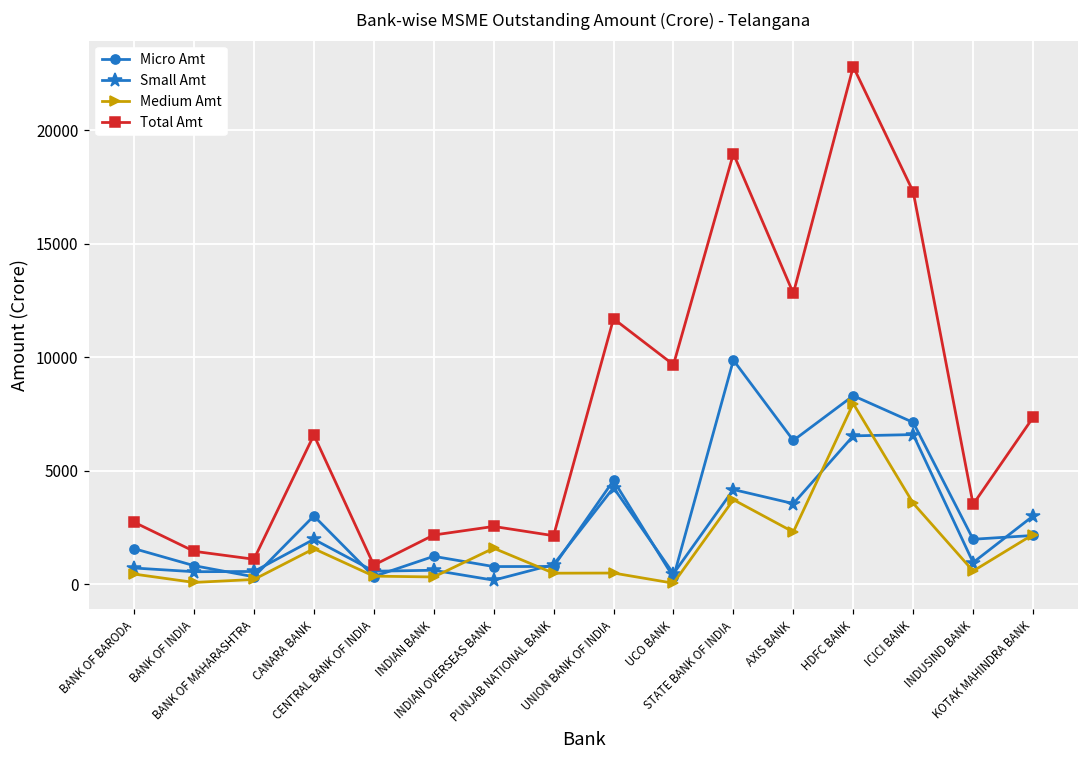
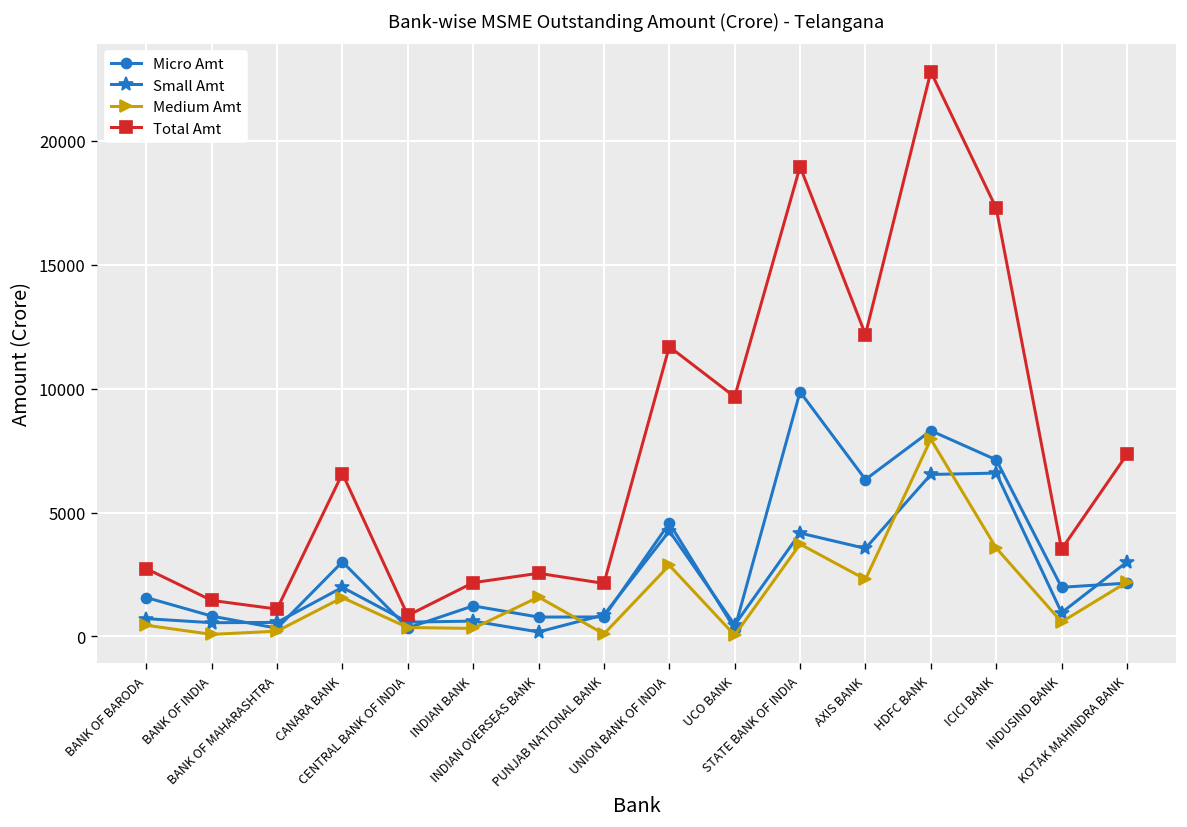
  {
    "Medium Amt": {
      "BANK OF BARODA": 400,
      "BANK OF INDIA": 100,
      "CANARA BANK": 1600,
      "INDIAN BANK": 300,
      "INDIAN OVERSEAS BANK": 1600,
-     "PUNJAB NATIONAL BANK": 500,
-     "UNION BANK OF INDIA": 500,
+     "PUNJAB NATIONAL BANK": 100,
+     "UNION BANK OF INDIA": 2900,
      "UCO BANK": 0,
      "STATE BANK OF INDIA": 3700,
      "AXIS BANK": 2300,
      "HDFC BANK": 8000,
      "ICICI BANK": 3600,
      "INDUSIND BANK": 600
    },
    "Total Amt": {
      "BANK OF BARODA": 2700,
      "BANK OF INDIA": 1500,
      "BANK OF MAHARASHTRA": 1100,
      "CANARA BANK": 6600,
      "CENTRAL BANK OF INDIA": 800,
      "INDIAN BANK": 2200,
      "INDIAN OVERSEAS BANK": 2500,
      "PUNJAB NATIONAL BANK": 2100,
      "UNION BANK OF INDIA": 11700,
      "UCO BANK": 9700,
      "STATE BANK OF INDIA": 19000,
-     "AXIS BANK": 12800,
+     "AXIS BANK": 12200,
      "HDFC BANK": 22800,
      "ICICI BANK": 17300,
      "INDUSIND BANK": 3500,
      "KOTAK MAHINDRA BANK": 7300
    }
  }
